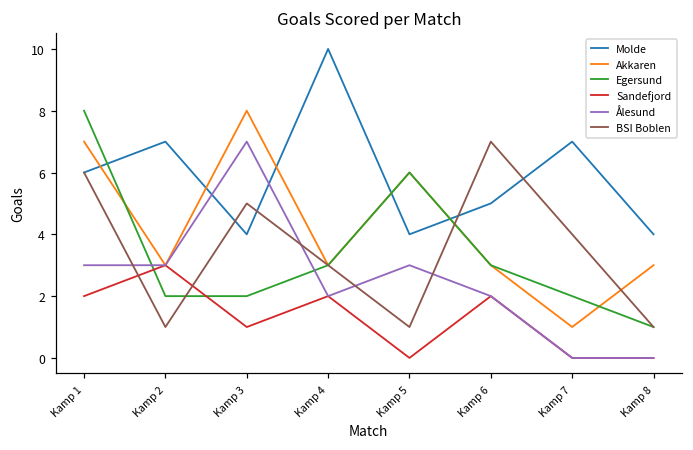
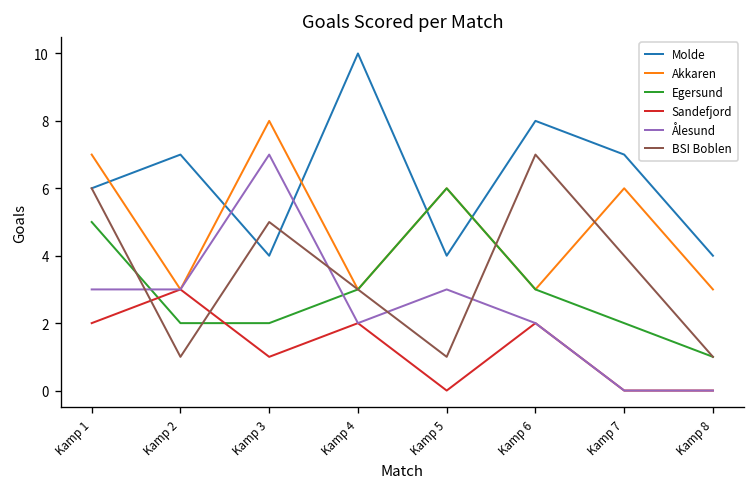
  {
    "Molde": {
      "Kamp 2": 7,
      "Kamp 3": 4,
      "Kamp 4": 10,
      "Kamp 5": 4,
-     "Kamp 6": 5,
+     "Kamp 6": 8,
      "Kamp 7": 7,
      "Kamp 8": 4
    },
    "Akkaren": {
      "Kamp 1": 7,
      "Kamp 3": 8,
-     "Kamp 7": 1,
+     "Kamp 7": 6,
      "Kamp 8": 3
    },
    "Egersund": {
-     "Kamp 1": 8,
+     "Kamp 1": 5,
      "Kamp 2": 2,
      "Kamp 3": 2,
      "Kamp 7": 2
    },
    "Sandefjord": {
      "Kamp 1": 2,
      "Kamp 3": 1,
      "Kamp 5": 0
    },
    "Ålesund": {
      "Kamp 1": 3,
      "Kamp 3": 7,
      "Kamp 5": 3
    },
    "BSI Boblen": {
      "Kamp 2": 1,
      "Kamp 3": 5,
      "Kamp 5": 1,
      "Kamp 6": 7,
      "Kamp 7": 4
    }
  }
